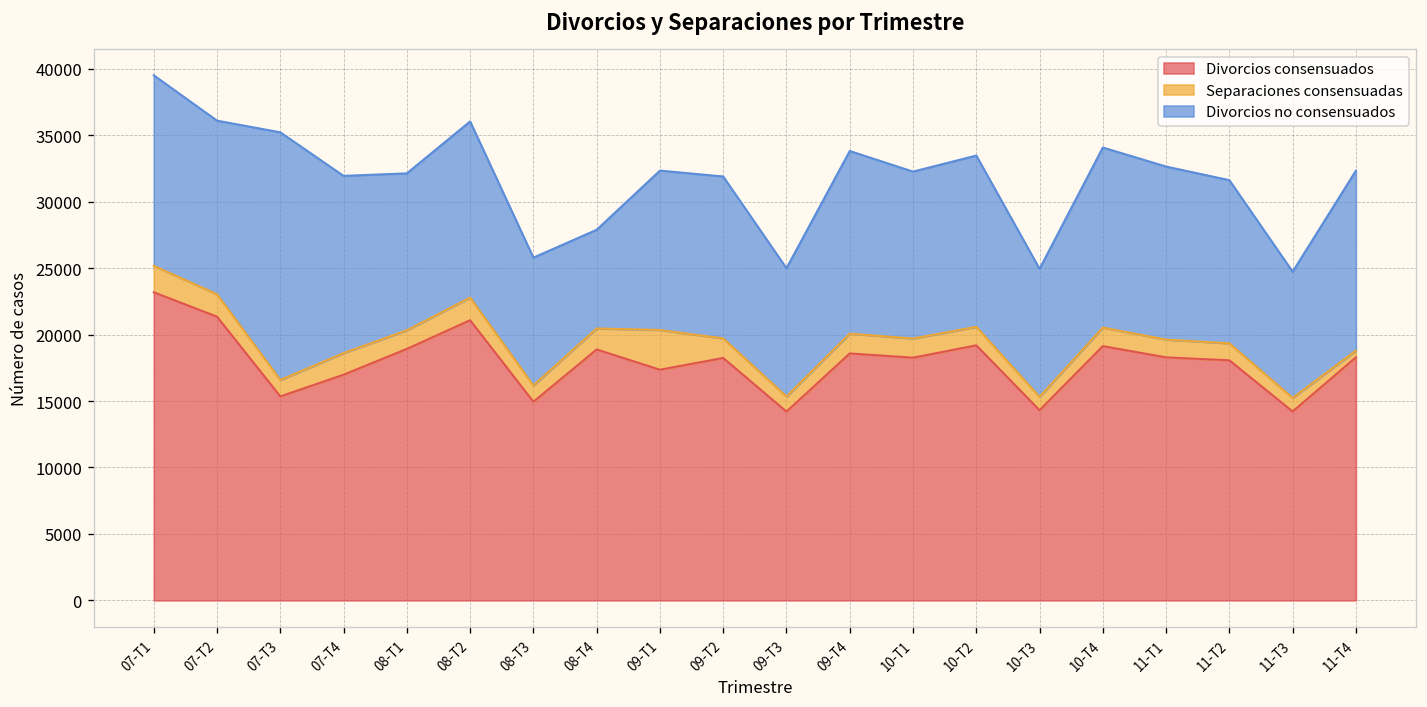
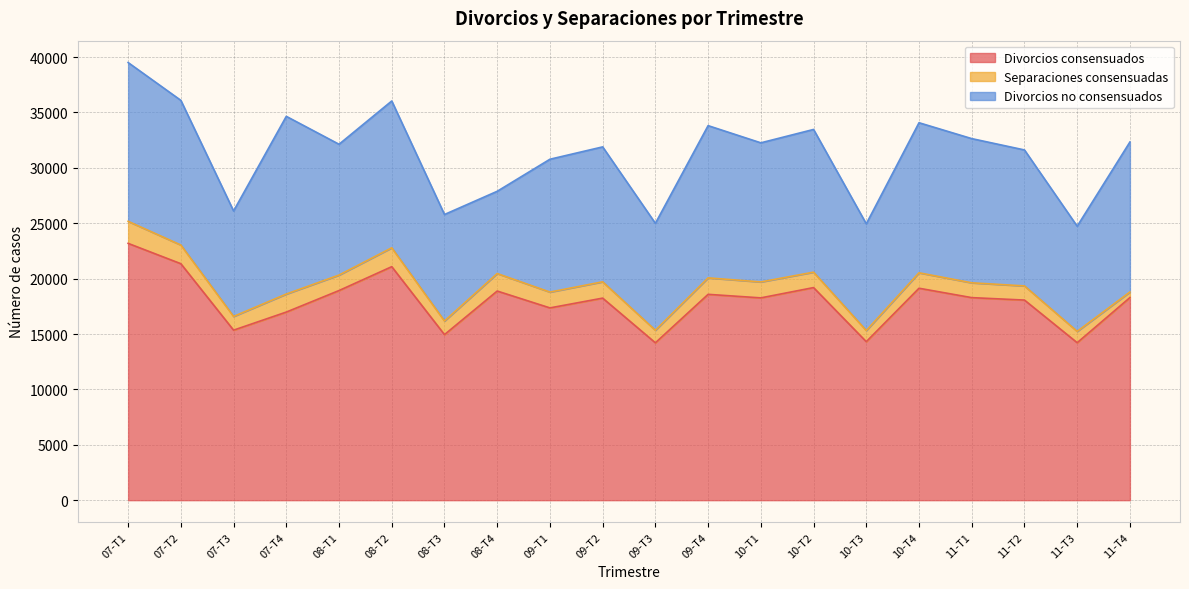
  {
    "Divorcios consensuados": {
      "07-T1": 23200,
      "07-T2": 21300,
      "07-T3": 15300,
      "07-T4": 17000,
      "08-T1": 18900,
      "08-T2": 21100,
      "08-T3": 14900,
      "08-T4": 18900,
      "09-T1": 17400,
      "09-T2": 18200,
      "09-T3": 14200,
      "09-T4": 18600,
      "10-T1": 18300,
      "10-T2": 19200,
      "10-T3": 14300,
      "10-T4": 19100,
      "11-T1": 18300,
      "11-T2": 18100,
      "11-T3": 14200,
      "11-T4": 18300
    },
    "Separaciones consensuadas": {
      "07-T1": 2000,
      "07-T2": 1700,
      "07-T3": 1200,
      "07-T4": 1600,
      "08-T1": 1400,
      "08-T2": 1700,
      "08-T3": 1200,
      "08-T4": 1600,
-     "09-T1": 3000,
+     "09-T1": 1400,
      "09-T2": 1500,
      "09-T3": 1100,
      "09-T4": 1500,
      "10-T1": 1400,
      "10-T2": 1400,
      "10-T3": 1000,
      "10-T4": 1400,
      "11-T1": 1300,
      "11-T2": 1300,
      "11-T3": 1000,
      "11-T4": 500
    },
    "Divorcios no consensuados": {
      "07-T1": 14300,
      "07-T2": 13100,
-     "07-T3": 18600,
-     "07-T4": 13300,
+     "07-T3": 9500,
+     "07-T4": 16000,
      "08-T1": 11800,
      "08-T2": 13300,
      "08-T3": 9600,
      "08-T4": 7400,
      "09-T1": 12000,
      "09-T2": 12200,
      "09-T3": 9700,
      "09-T4": 13700,
      "10-T1": 12600,
      "10-T2": 12900,
      "10-T3": 9600,
      "10-T4": 13500,
      "11-T1": 13000,
      "11-T2": 12300,
      "11-T3": 9500,
      "11-T4": 13500
    }
  }
